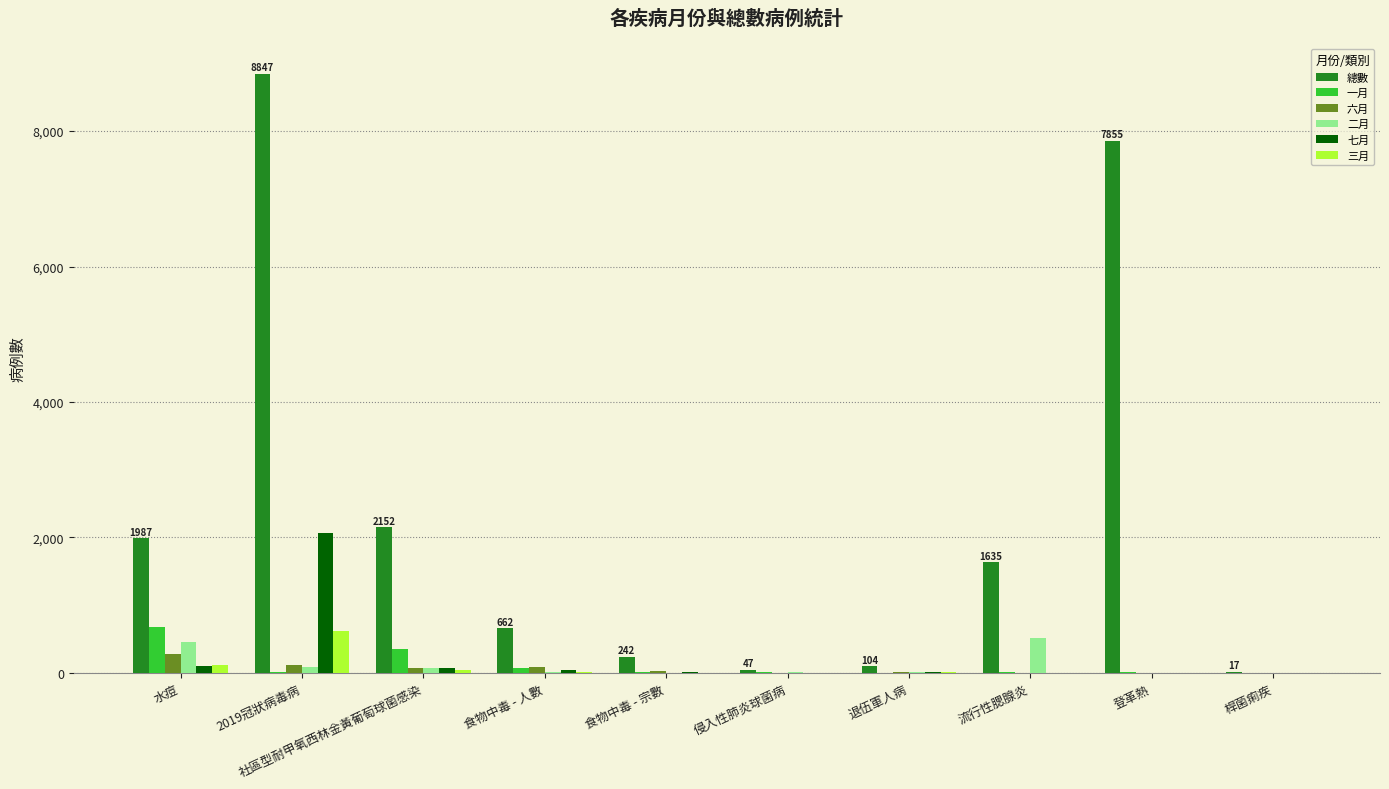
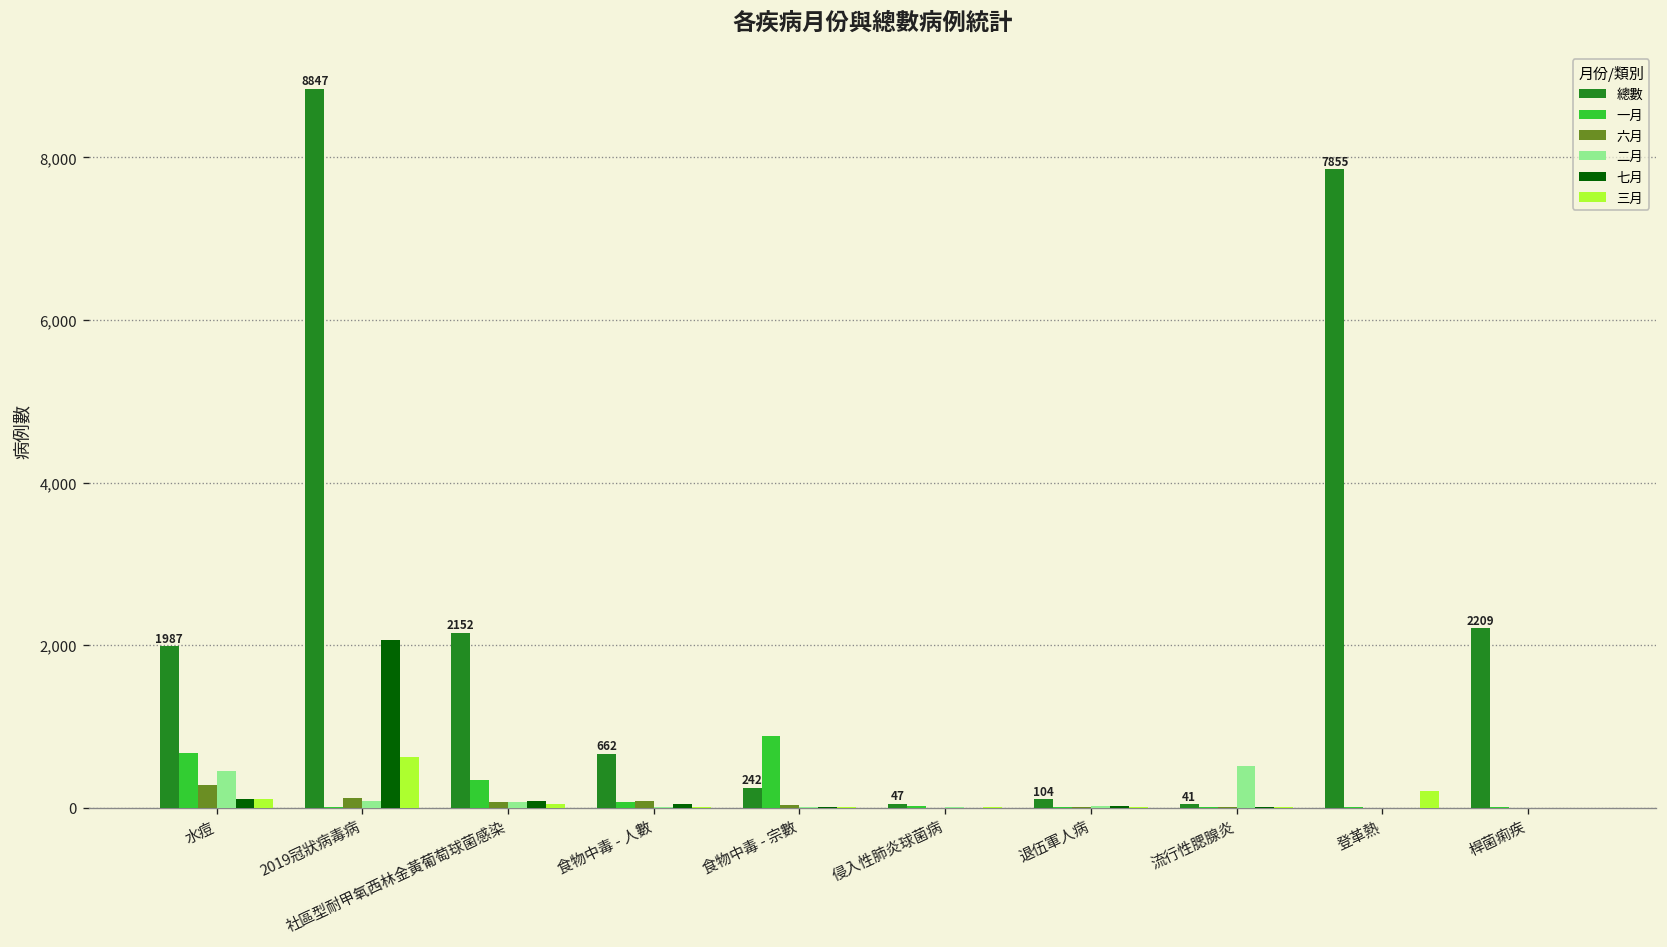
  {
    "總數": {
      "水痘": "1987",
      "2019冠狀病毒病": "8847",
      "社區型耐甲氧西林金黃葡萄球菌感染": "2152",
      "食物中毒 - 人數": "662",
      "食物中毒 - 宗數": "242",
      "侵入性肺炎球菌病": "47",
      "退伍軍人病": "104",
-     "流行性腮腺炎": "1635",
+     "流行性腮腺炎": "41",
      "登革熱": "7855",
-     "桿菌痢疾": "17"
+     "桿菌痢疾": "2209"
    },
    "一月": {
      "水痘": "700",
      "社區型耐甲氧西林金黃葡萄球菌感染": "300",
      "食物中毒 - 人數": "100",
-     "食物中毒 - 宗數": "0"
+     "食物中毒 - 宗數": "900"
    },
    "六月": {
      "水痘": "300",
      "2019冠狀病毒病": "100",
      "社區型耐甲氧西林金黃葡萄球菌感染": "100",
      "食物中毒 - 人數": "100",
      "登革熱": "0"
    },
    "二月": {
      "水痘": "500",
      "2019冠狀病毒病": "100",
      "社區型耐甲氧西林金黃葡萄球菌感染": "100",
      "流行性腮腺炎": "500"
    },
    "七月": {
      "水痘": "100",
      "2019冠狀病毒病": "2,100",
      "社區型耐甲氧西林金黃葡萄球菌感染": "100",
      "食物中毒 - 人數": "0",
      "侵入性肺炎球菌病": "0",
      "登革熱": "0",
      "桿菌痢疾": "0"
    },
    "三月": {
      "水痘": "100",
      "2019冠狀病毒病": "600",
      "社區型耐甲氧西林金黃葡萄球菌感染": "100",
-     "登革熱": "0"
+     "登革熱": "200"
    }
  }
